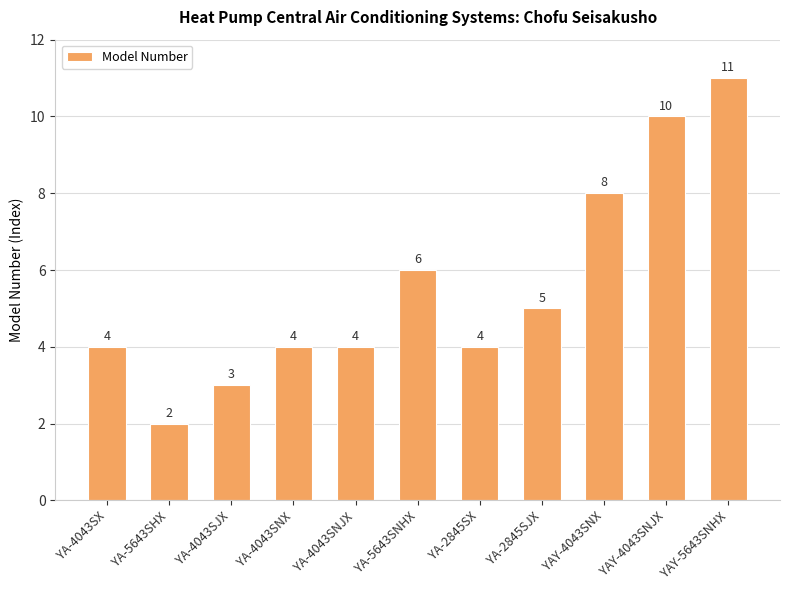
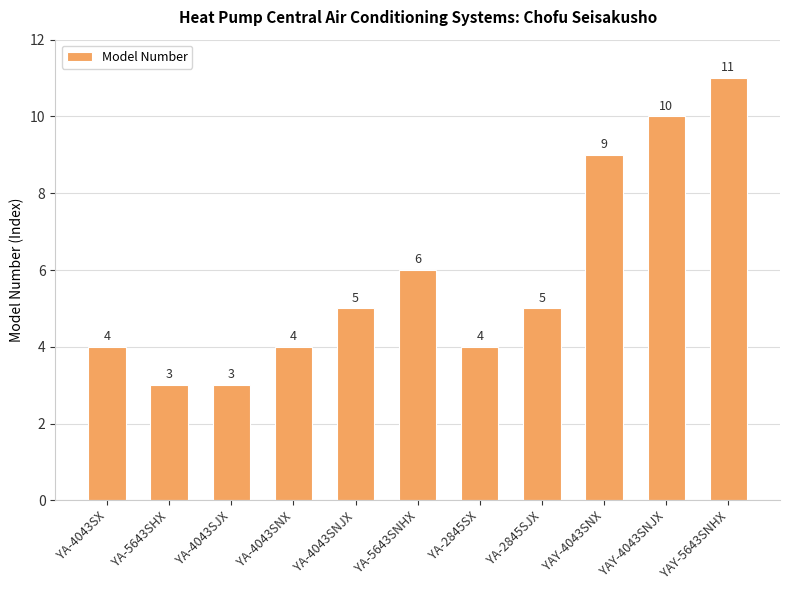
  {
    "YA-4043SX": 4,
-   "YA-5643SHX": 2,
+   "YA-5643SHX": 3,
    "YA-4043SJX": 3,
    "YA-4043SNX": 4,
-   "YA-4043SNJX": 4,
+   "YA-4043SNJX": 5,
    "YA-5643SNHX": 6,
    "YA-2845SX": 4,
    "YA-2845SJX": 5,
-   "YAY-4043SNX": 8,
+   "YAY-4043SNX": 9,
    "YAY-4043SNJX": 10,
    "YAY-5643SNHX": 11
  }
